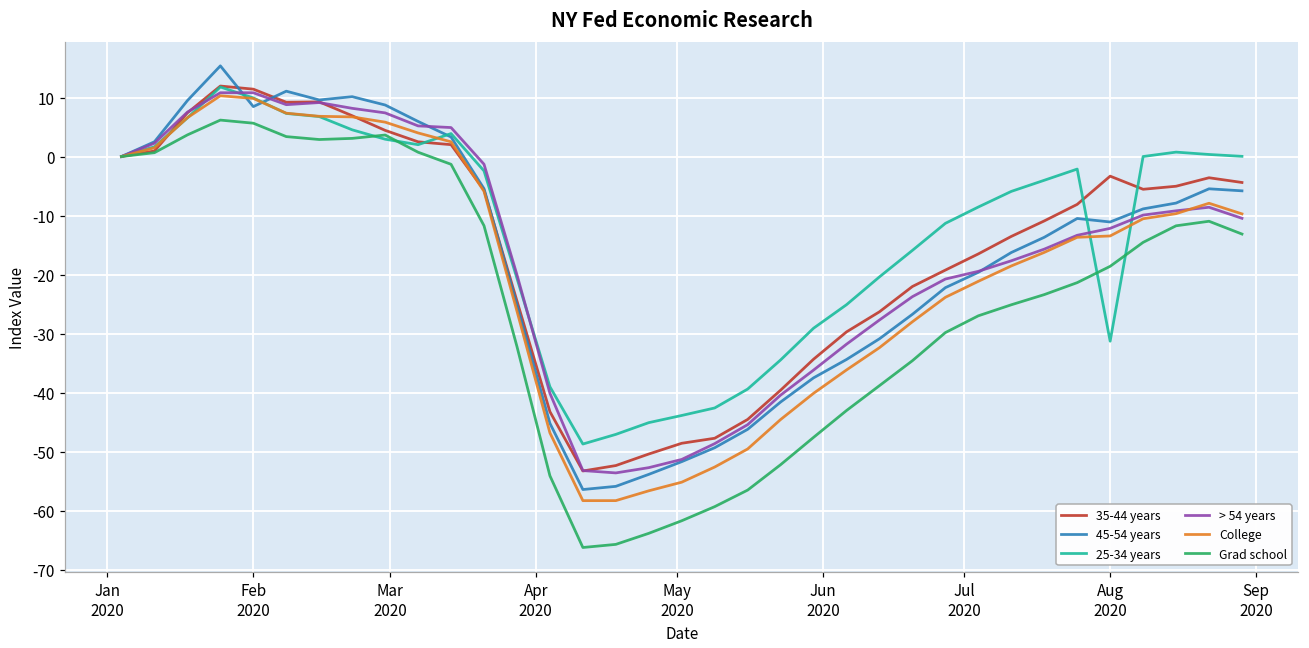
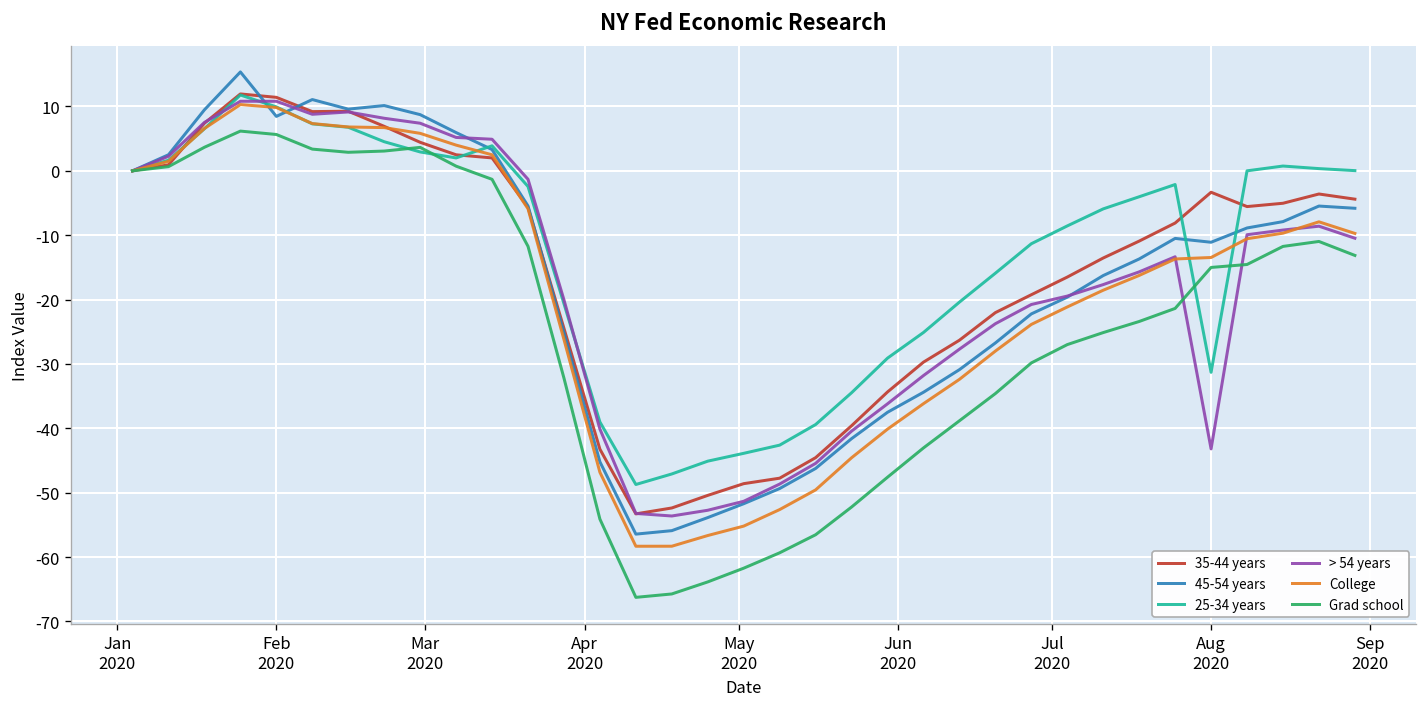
  {
    "35-44 years": {
      "Feb 2020": 11,
      "Aug 2020": -3
    },
    "45-54 years": {
      "Feb 2020": 8,
      "Aug 2020": -11
    },
    "25-34 years": {
      "Aug 2020": -31
    },
    "> 54 years": {
      "Feb 2020": 11,
-     "Aug 2020": -12
+     "Aug 2020": -43
    },
    "College": {
      "Aug 2020": -13
    },
    "Grad school": {
      "Feb 2020": 6,
-     "Aug 2020": -19
+     "Aug 2020": -15
    }
  }
